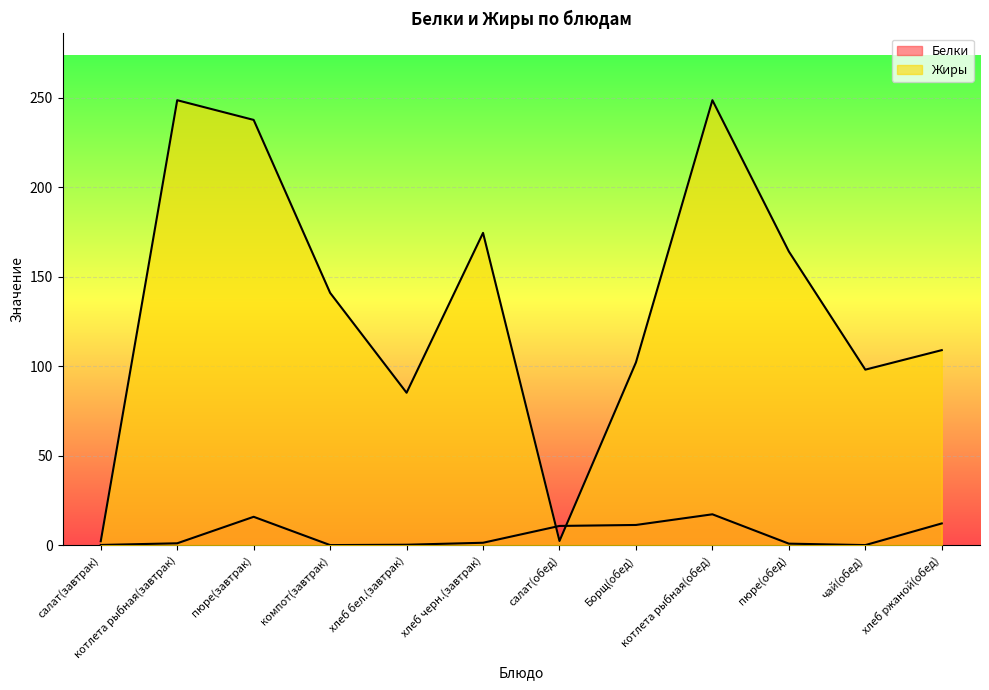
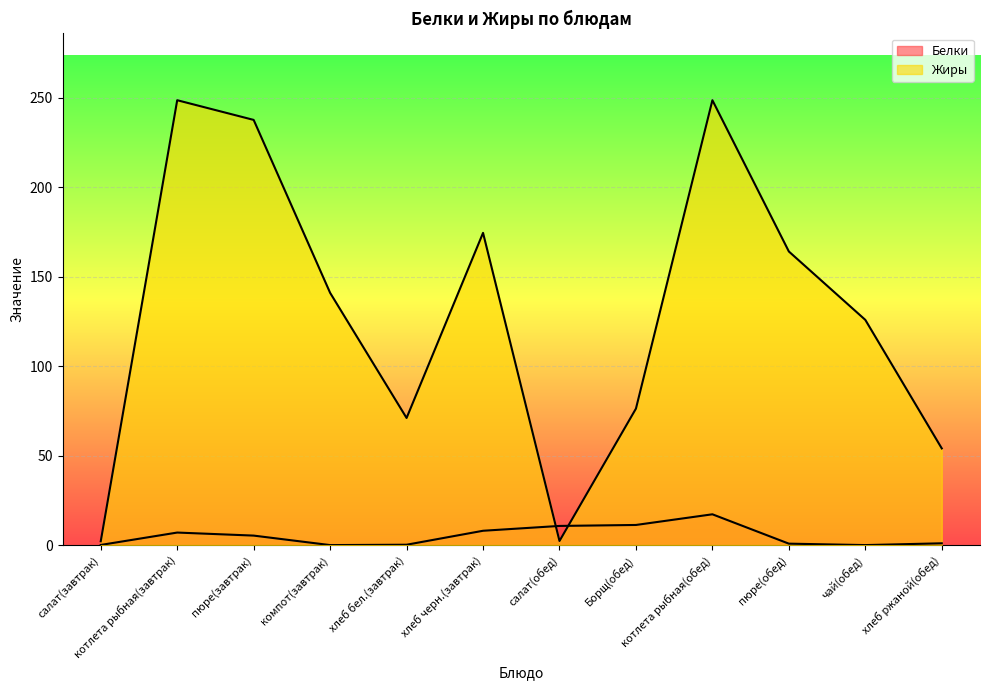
  {
    "Белки": {
      "салат(завтрак)": 0,
-     "котлета рыбная(завтрак)": 1,
-     "пюре(завтрак)": 16,
+     "котлета рыбная(завтрак)": 7,
+     "пюре(завтрак)": 5,
      "компот(завтрак)": 0,
      "хлеб бел.(завтрак)": 0,
-     "хлеб черн.(завтрак)": 1,
+     "хлеб черн.(завтрак)": 8,
      "салат(обед)": 11,
      "Борщ(обед)": 11,
      "котлета рыбная(обед)": 17,
      "пюре(обед)": 1,
      "чай(обед)": 0,
-     "хлеб ржаной(обед)": 12
+     "хлеб ржаной(обед)": 1
    },
    "Жиры": {
      "салат(завтрак)": 2,
      "котлета рыбная(завтрак)": 249,
      "пюре(завтрак)": 238,
      "компот(завтрак)": 141,
-     "хлеб бел.(завтрак)": 85,
+     "хлеб бел.(завтрак)": 71,
      "хлеб черн.(завтрак)": 174,
      "салат(обед)": 2,
-     "Борщ(обед)": 102,
+     "Борщ(обед)": 76,
      "котлета рыбная(обед)": 249,
      "пюре(обед)": 164,
-     "чай(обед)": 98,
-     "хлеб ржаной(обед)": 109
+     "чай(обед)": 126,
+     "хлеб ржаной(обед)": 54
    }
  }
